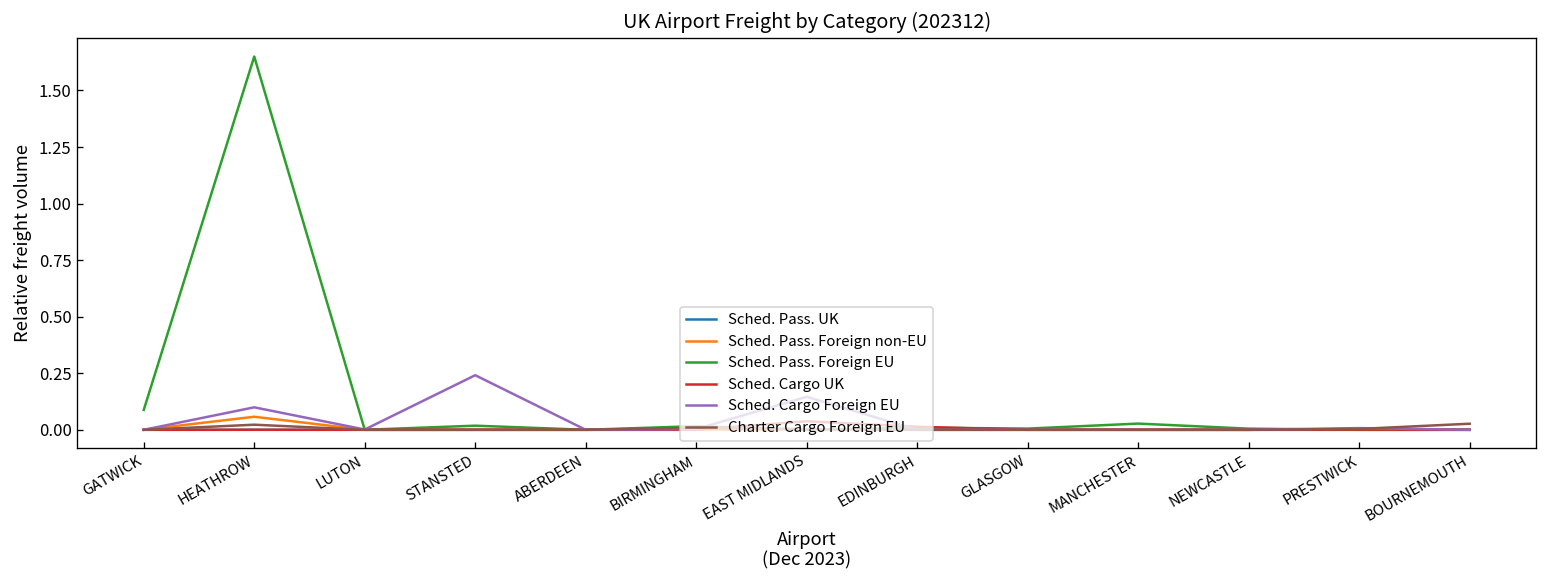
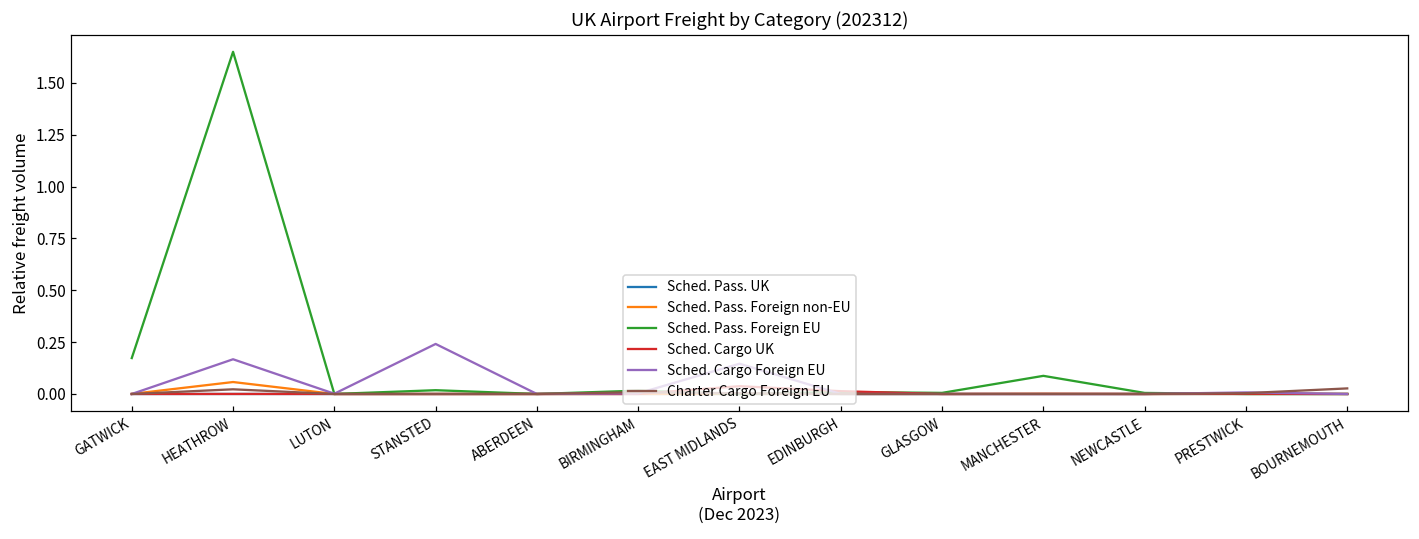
  {
    "Sched. Pass. Foreign non-EU": {
      "HEATHROW": 0.06
    },
    "Sched. Pass. Foreign EU": {
-     "GATWICK": 0.09,
+     "GATWICK": 0.17,
      "HEATHROW": 1.65,
      "STANSTED": 0.02,
-     "MANCHESTER": 0.03
+     "MANCHESTER": 0.09
    },
    "Sched. Cargo Foreign EU": {
-     "HEATHROW": 0.10,
+     "HEATHROW": 0.17,
      "STANSTED": 0.24
    },
    "Charter Cargo Foreign EU": {
      "HEATHROW": 0.02,
      "BOURNEMOUTH": 0.03
    }
  }
